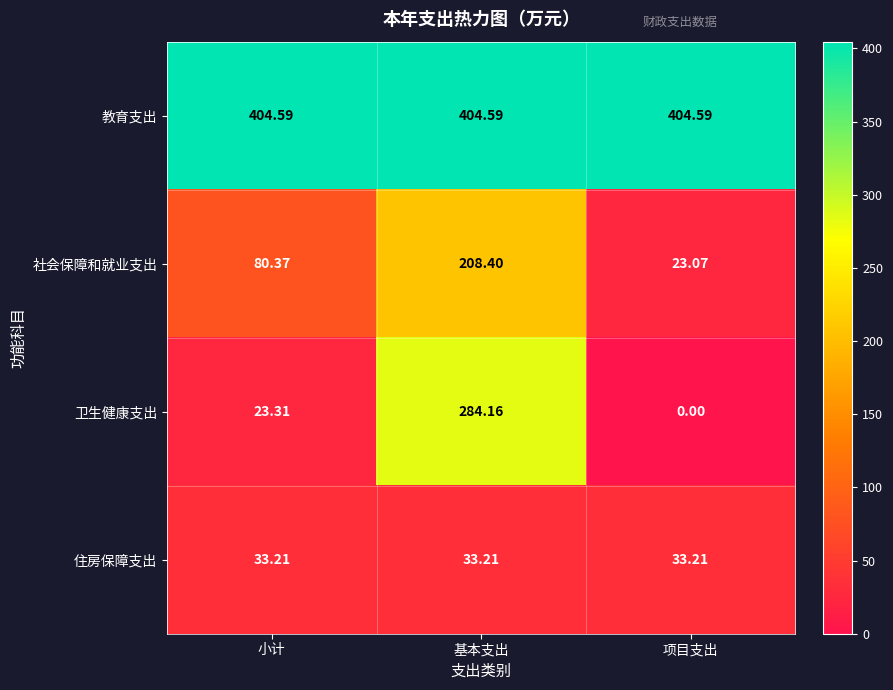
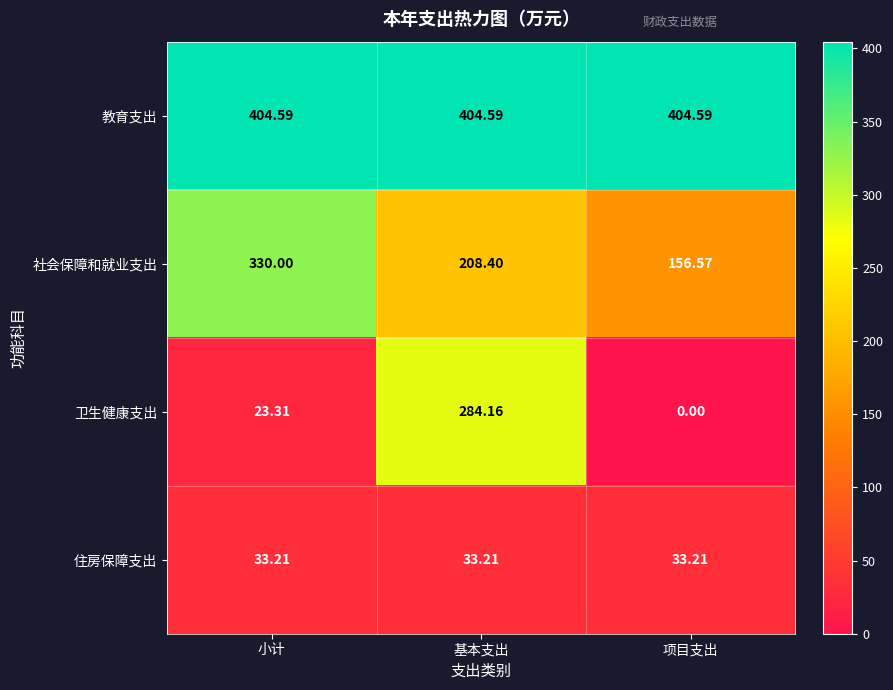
  {
    "教育支出": {
      "小计": 404.59,
      "基本支出": 404.59,
      "项目支出": 404.59
    },
    "社会保障和就业支出": {
-     "小计": 80.37,
+     "小计": 330.00,
      "基本支出": 208.40,
-     "项目支出": 23.07
+     "项目支出": 156.57
    },
    "卫生健康支出": {
      "小计": 23.31,
      "基本支出": 284.16,
      "项目支出": 0.00
    },
    "住房保障支出": {
      "小计": 33.21,
      "基本支出": 33.21,
      "项目支出": 33.21
    }
  }
